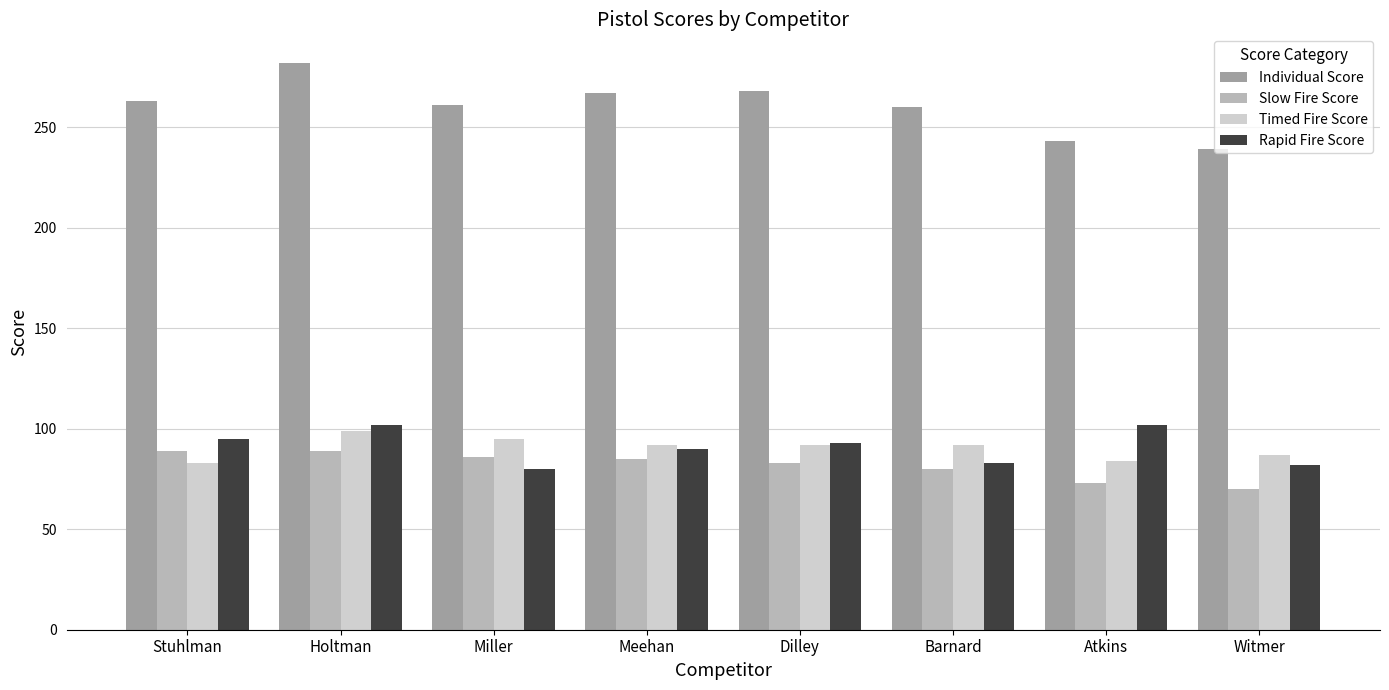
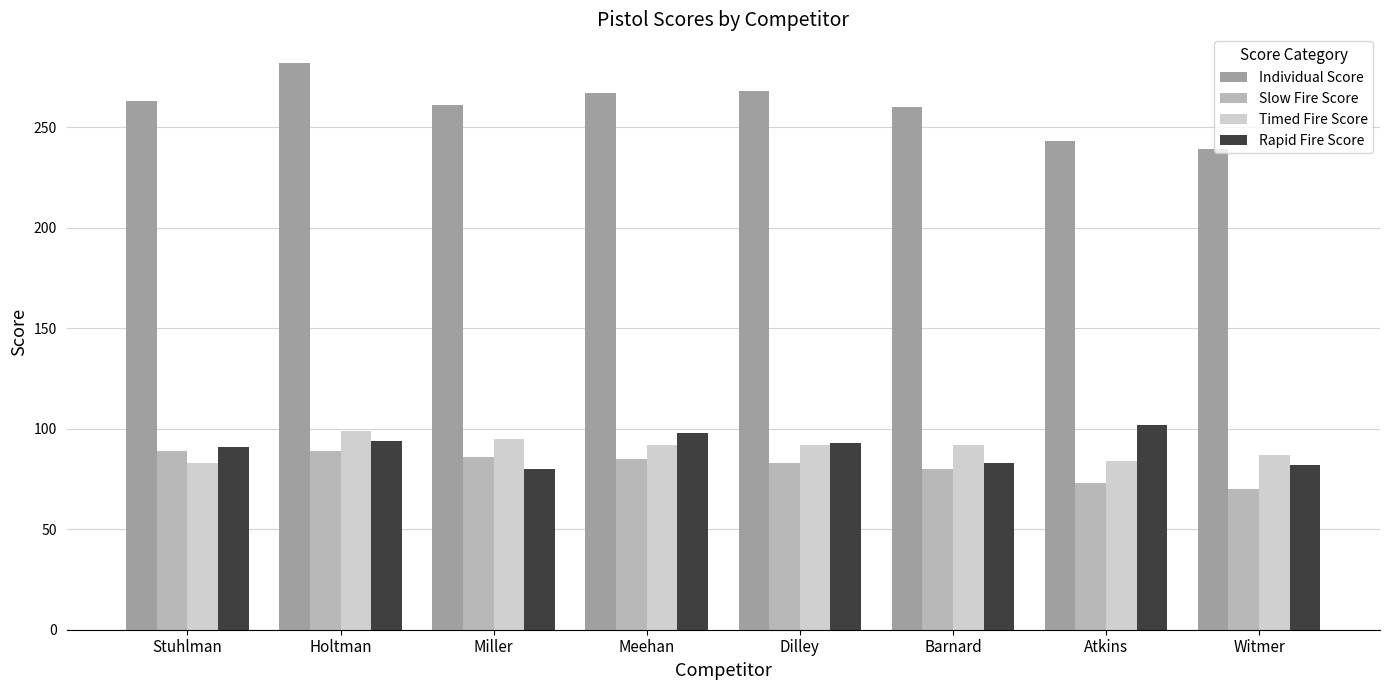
  {
    "Rapid Fire Score": {
-     "Stuhlman": 95,
-     "Holtman": 102,
+     "Stuhlman": 91,
+     "Holtman": 94,
      "Miller": 80,
-     "Meehan": 90,
+     "Meehan": 98,
      "Dilley": 93,
      "Barnard": 83,
      "Atkins": 102,
      "Witmer": 82
    }
  }
